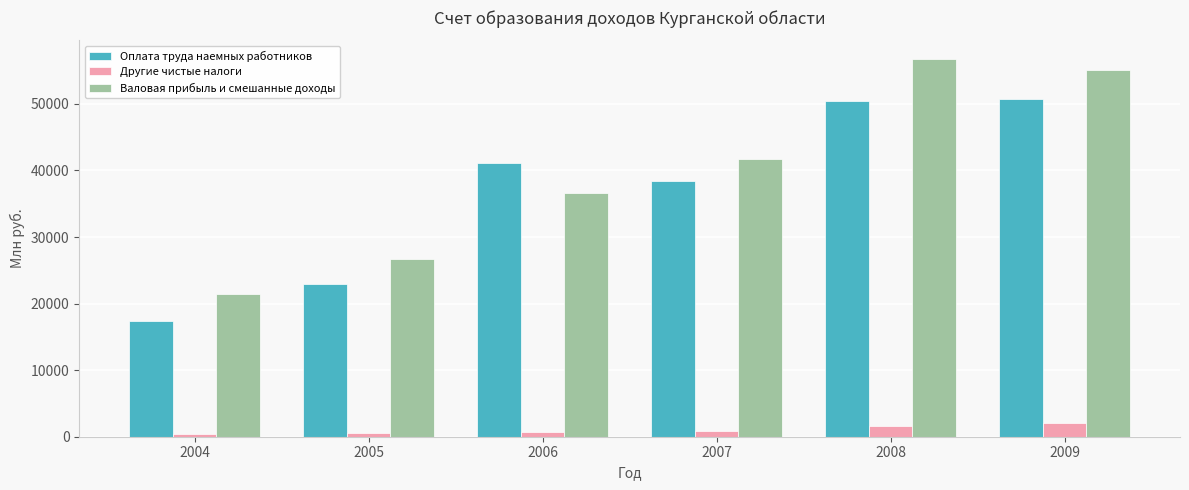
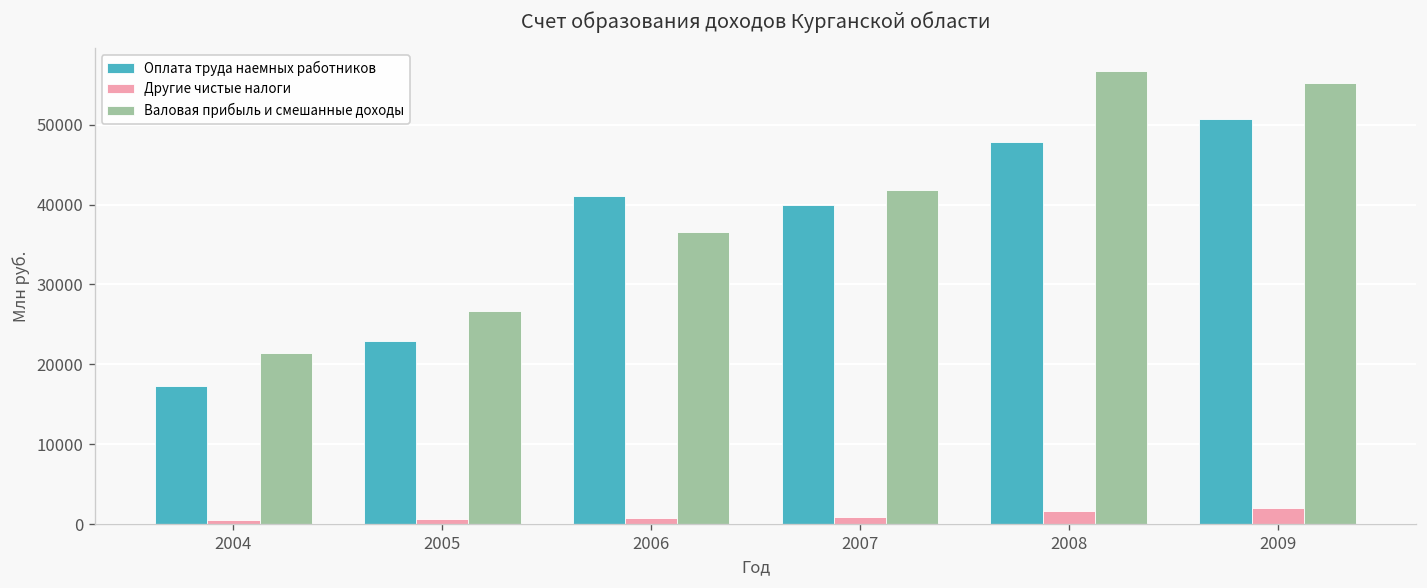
  {
    "Оплата труда наемных работников": {
      "2004": 17000,
      "2005": 23000,
      "2006": 41000,
-     "2007": 38000,
-     "2008": 51000,
+     "2007": 40000,
+     "2008": 48000,
      "2009": 51000
    }
  }
